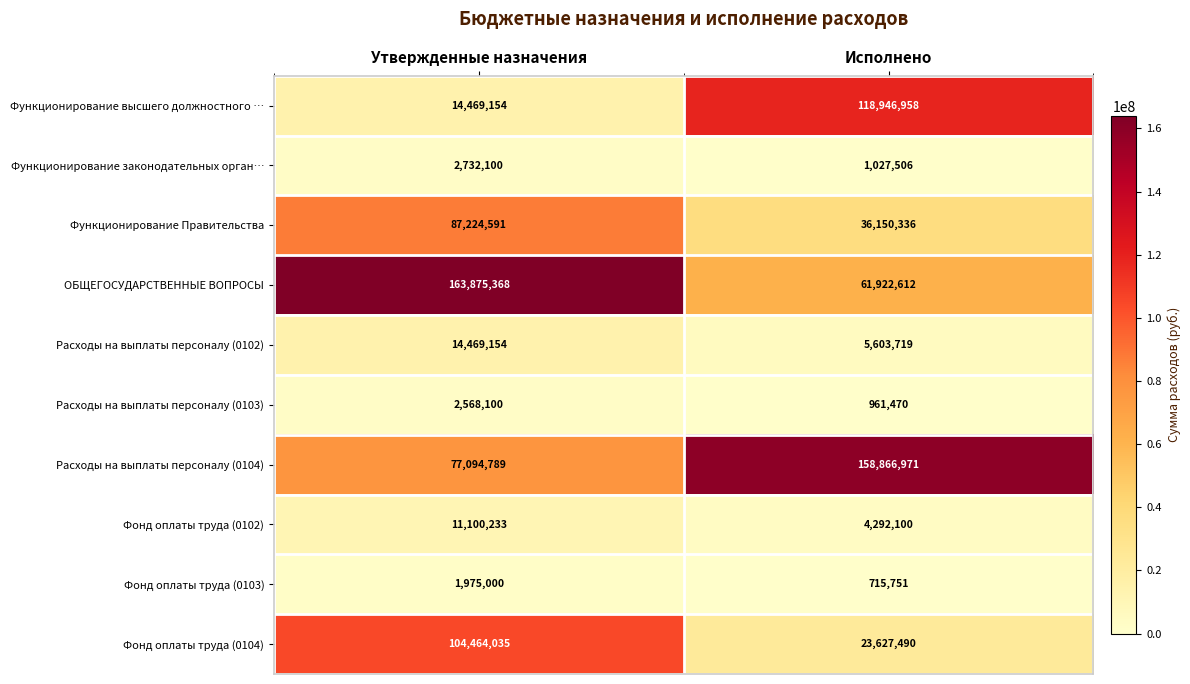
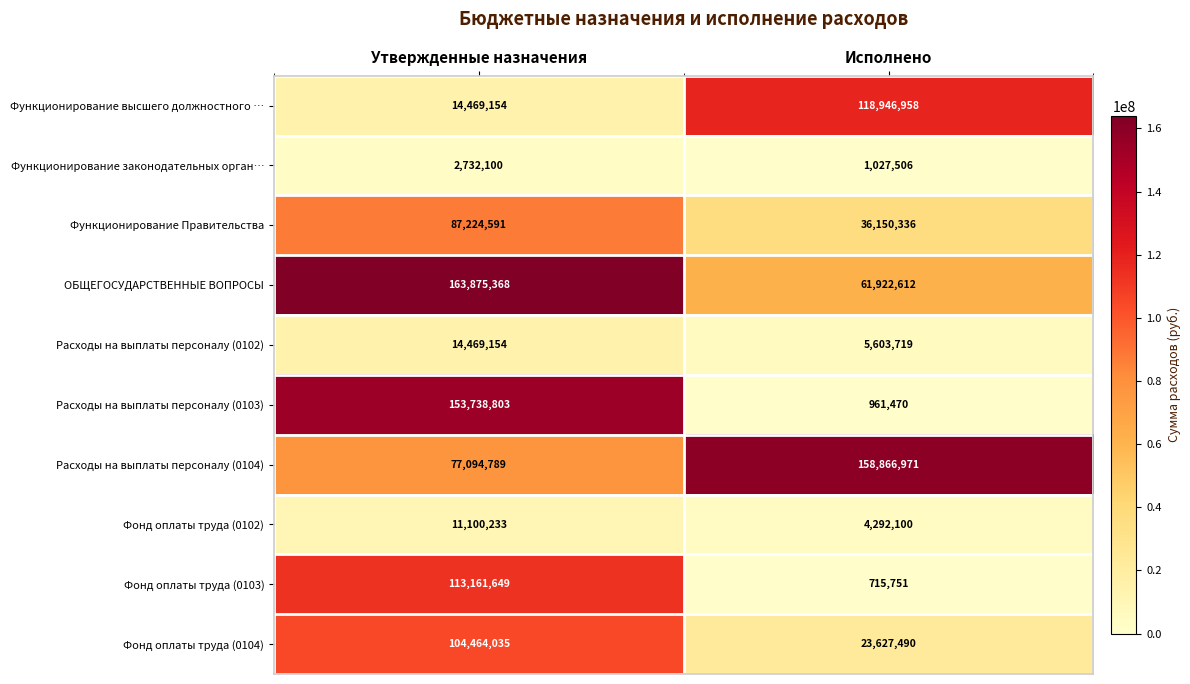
  {
    "Функционирование высшего должностного …": {
      "Утвержденные назначения": "14,469,154",
      "Исполнено": "118,946,958"
    },
    "Функционирование законодательных орган…": {
      "Утвержденные назначения": "2,732,100",
      "Исполнено": "1,027,506"
    },
    "Функционирование Правительства": {
      "Утвержденные назначения": "87,224,591",
      "Исполнено": "36,150,336"
    },
    "ОБЩЕГОСУДАРСТВЕННЫЕ ВОПРОСЫ": {
      "Утвержденные назначения": "163,875,368",
      "Исполнено": "61,922,612"
    },
    "Расходы на выплаты персоналу (0102)": {
      "Утвержденные назначения": "14,469,154",
      "Исполнено": "5,603,719"
    },
    "Расходы на выплаты персоналу (0103)": {
-     "Утвержденные назначения": "2,568,100",
+     "Утвержденные назначения": "153,738,803",
      "Исполнено": "961,470"
    },
    "Расходы на выплаты персоналу (0104)": {
      "Утвержденные назначения": "77,094,789",
      "Исполнено": "158,866,971"
    },
    "Фонд оплаты труда (0102)": {
      "Утвержденные назначения": "11,100,233",
      "Исполнено": "4,292,100"
    },
    "Фонд оплаты труда (0103)": {
-     "Утвержденные назначения": "1,975,000",
+     "Утвержденные назначения": "113,161,649",
      "Исполнено": "715,751"
    },
    "Фонд оплаты труда (0104)": {
      "Утвержденные назначения": "104,464,035",
      "Исполнено": "23,627,490"
    }
  }
